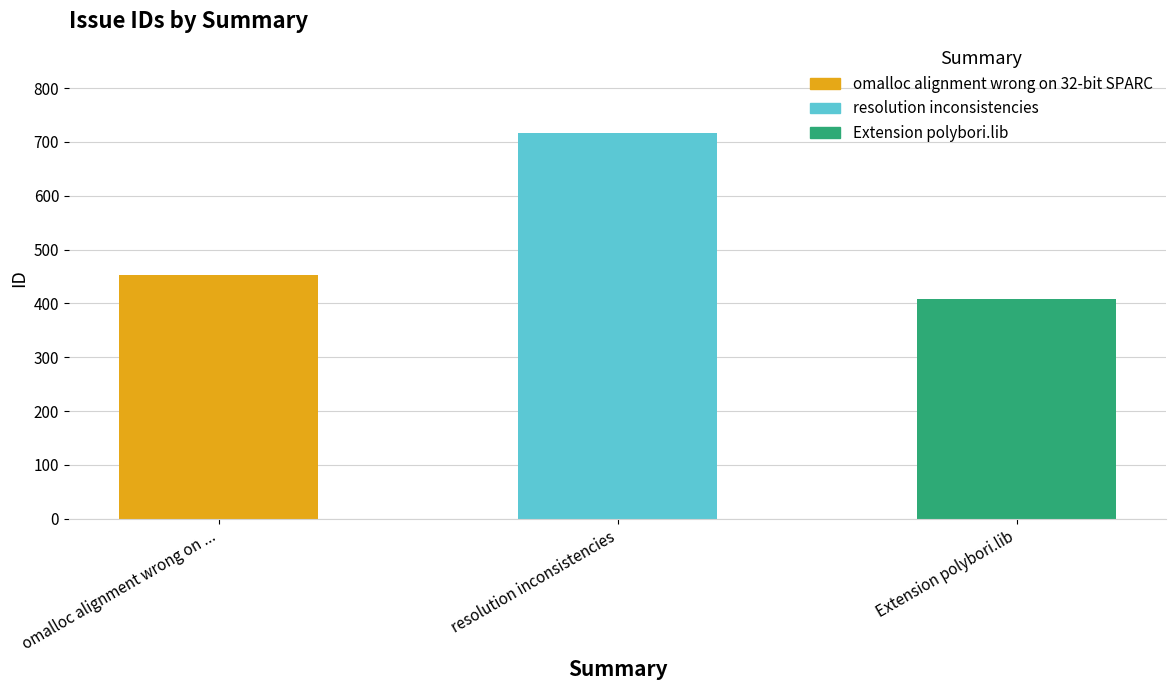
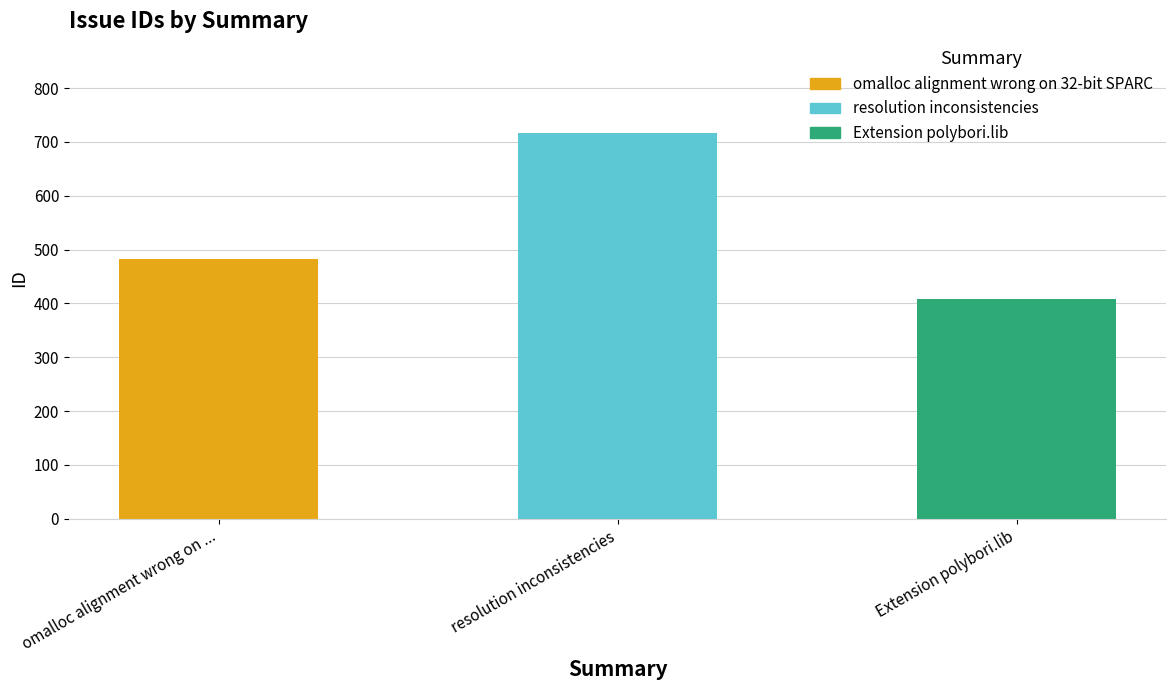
  {
-   "omalloc alignment wrong on ...": 450,
+   "omalloc alignment wrong on ...": 480,
    "resolution inconsistencies": 720,
    "Extension polybori.lib": 410
  }
